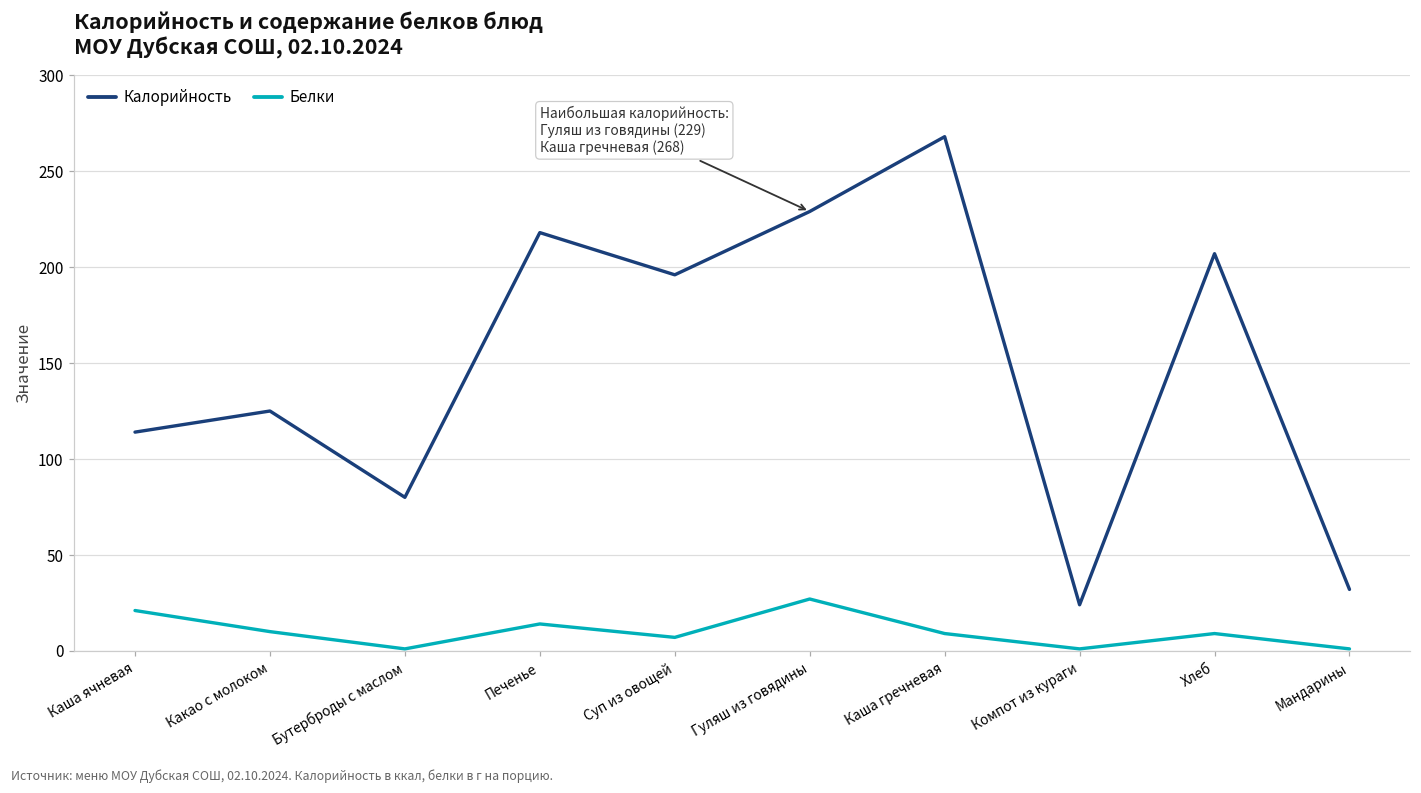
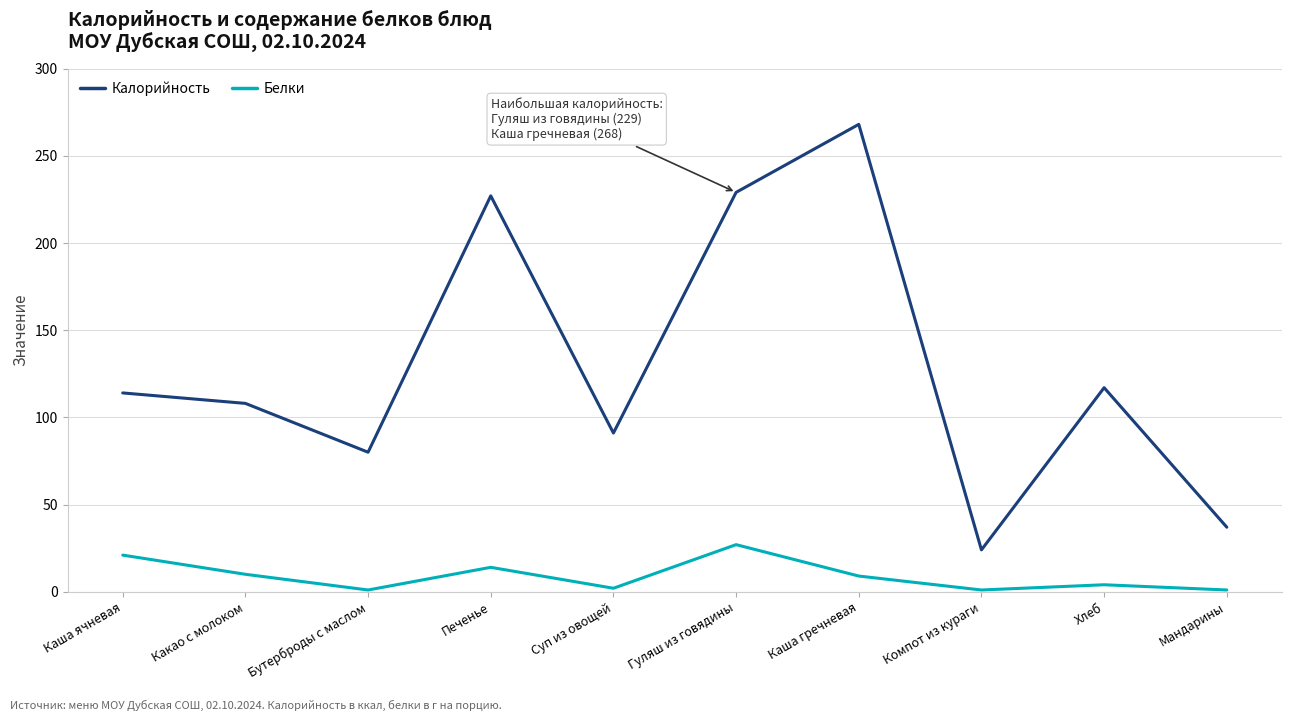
  {
    "Калорийность": {
      "Каша ячневая": 114,
-     "Какао с молоком": 125,
+     "Какао с молоком": 108,
      "Бутерброды с маслом": 80,
-     "Печенье": 218,
-     "Суп из овощей": 196,
+     "Печенье": 227,
+     "Суп из овощей": 91,
      "Каша гречневая": 268,
      "Компот из кураги": 24,
-     "Хлеб": 207,
-     "Мандарины": 32
+     "Хлеб": 117,
+     "Мандарины": 37
    },
    "Белки": {
      "Каша ячневая": 21,
      "Какао с молоком": 10,
      "Бутерброды с маслом": 1,
      "Печенье": 14,
-     "Суп из овощей": 7,
+     "Суп из овощей": 2,
      "Гуляш из говядины": 27,
      "Каша гречневая": 9,
      "Компот из кураги": 1,
-     "Хлеб": 9,
+     "Хлеб": 4,
      "Мандарины": 1
    }
  }
